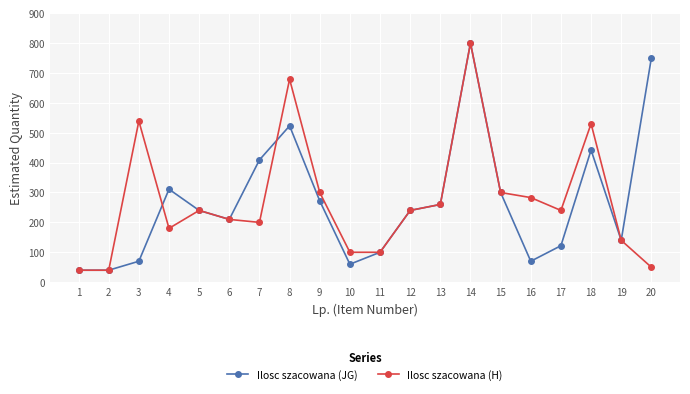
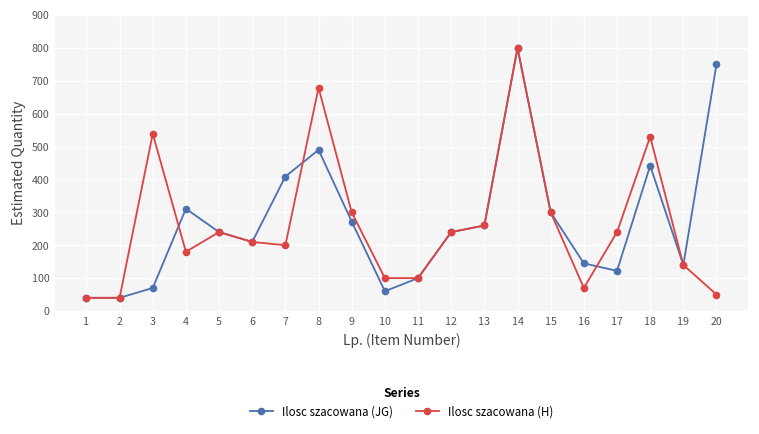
  {
    "Ilosc szacowana (JG)": {
      "3": 70,
      "4": 310,
      "7": 410,
-     "8": 520,
+     "8": 490,
      "9": 270,
      "10": 60,
-     "16": 70,
+     "16": 150,
      "17": 120,
      "18": 440,
      "20": 750
    },
    "Ilosc szacowana (H)": {
      "3": 540,
      "4": 180,
      "7": 200,
      "8": 680,
      "9": 300,
      "10": 100,
-     "16": 280,
+     "16": 70,
      "17": 240,
      "18": 530,
      "20": 50
    }
  }
